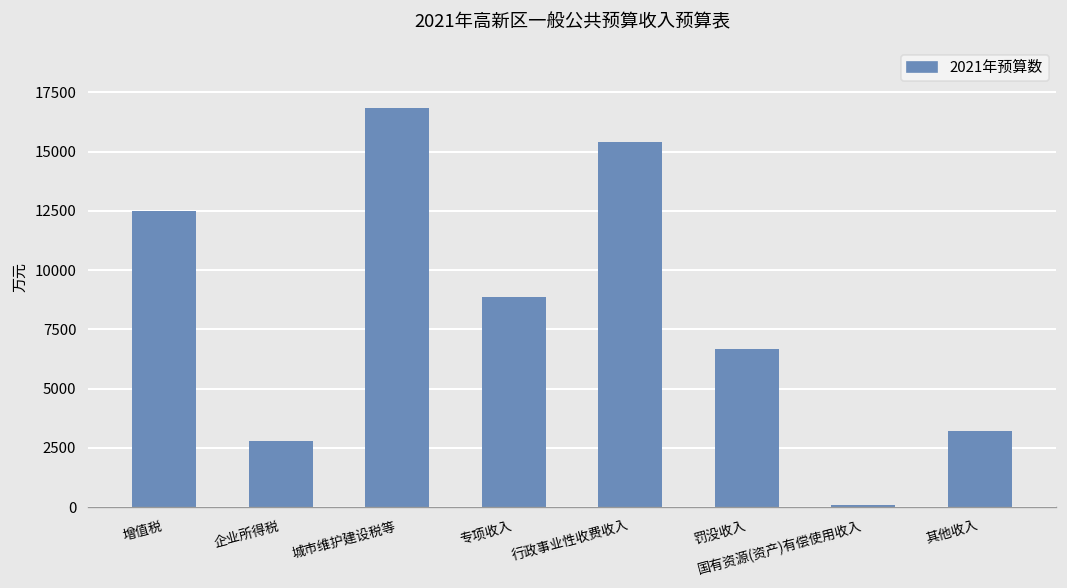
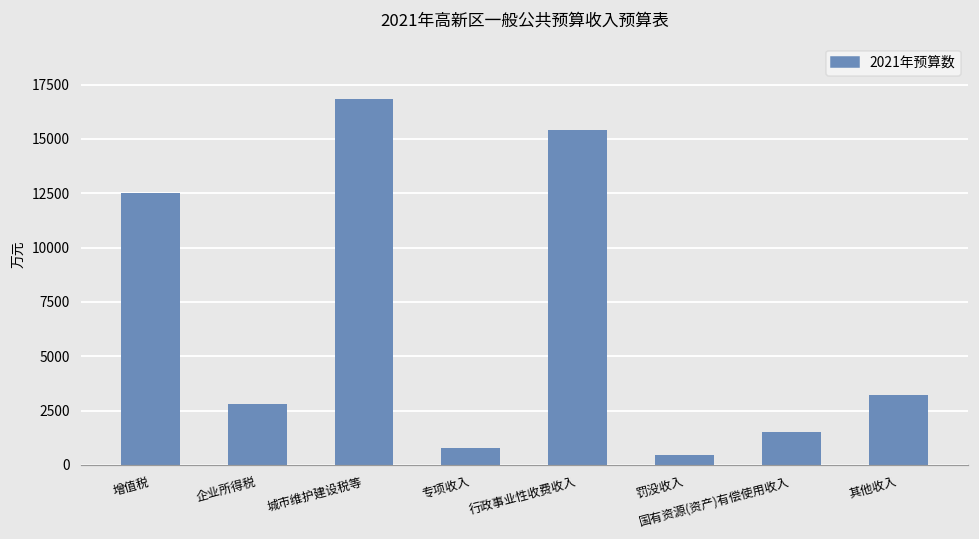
  {
    "增值税": 12500,
    "企业所得税": 2800,
    "城市维护建设税等": 16900,
-   "专项收入": 8800,
+   "专项收入": 800,
    "行政事业性收费收入": 15400,
-   "罚没收入": 6700,
-   "国有资源(资产)有偿使用收入": 100,
+   "罚没收入": 500,
+   "国有资源(资产)有偿使用收入": 1500,
    "其他收入": 3200
  }
